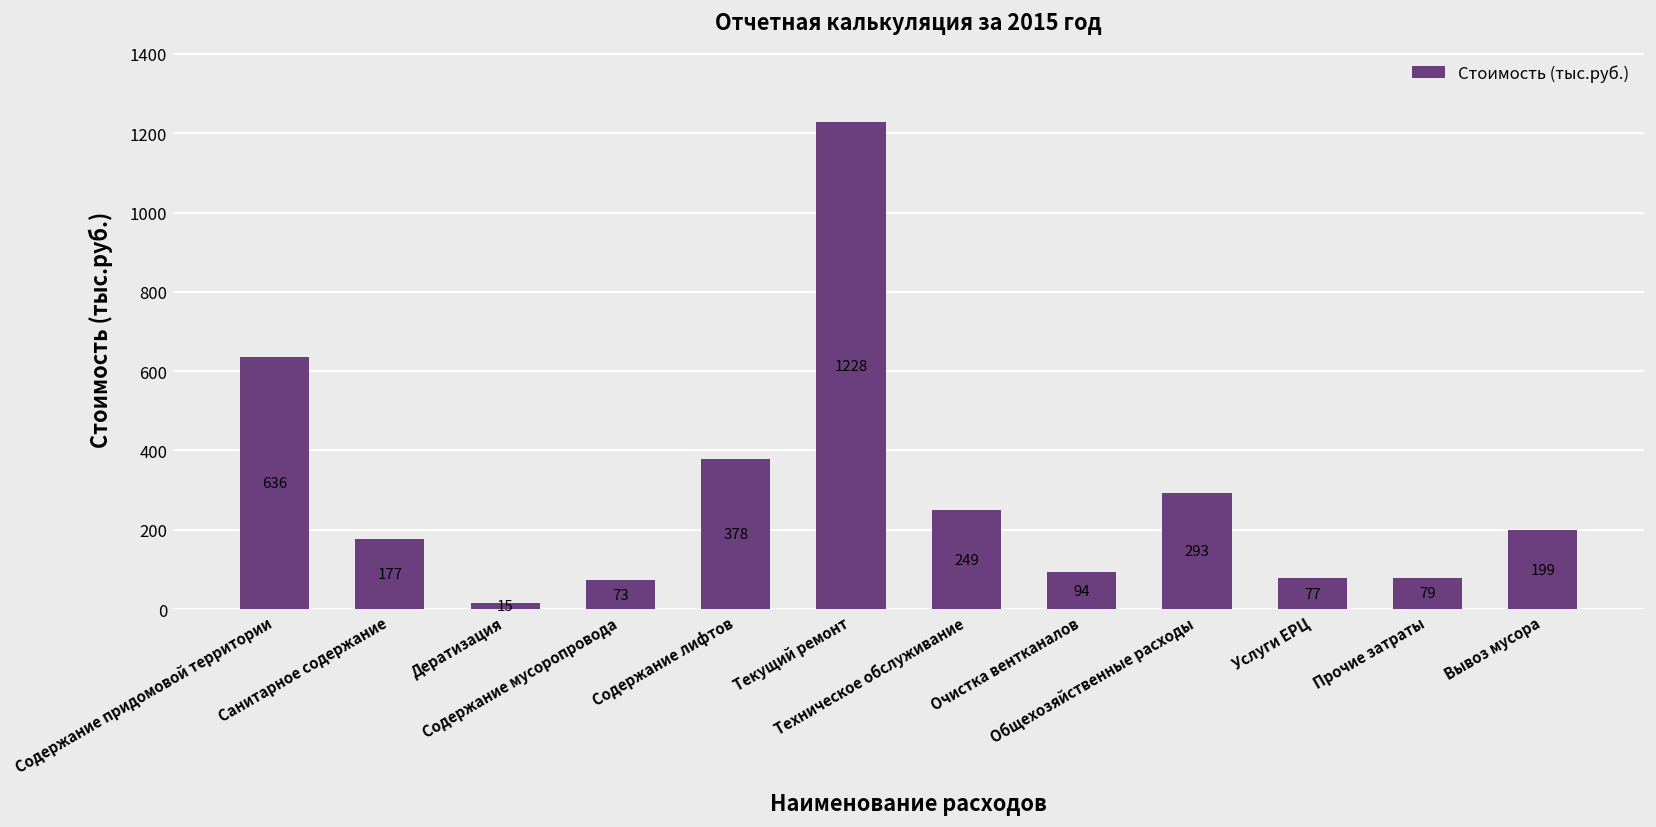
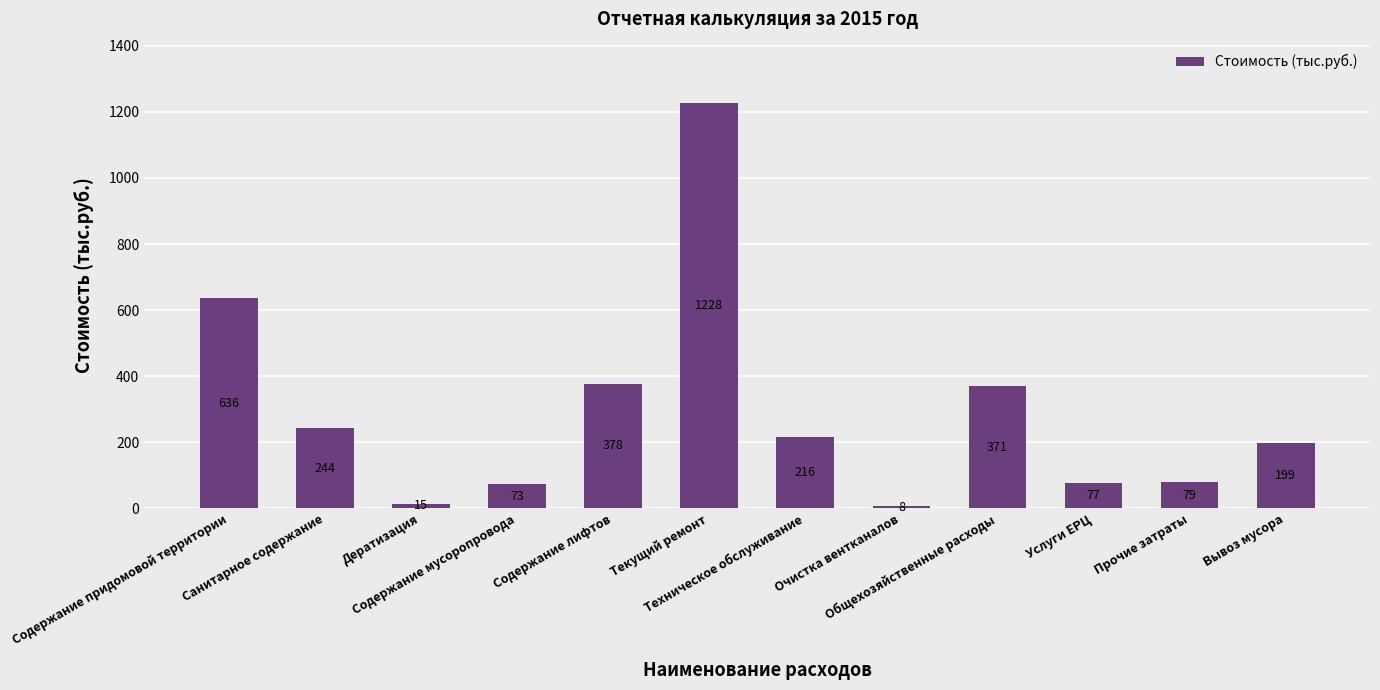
  {
    "Содержание придомовой территории": 636,
-   "Санитарное содержание": 177,
+   "Санитарное содержание": 244,
    "Дератизация": 15,
    "Содержание мусоропровода": 73,
    "Содержание лифтов": 378,
    "Текущий ремонт": 1228,
-   "Техническое обслуживание": 249,
-   "Очистка вентканалов": 94,
-   "Общехозяйственные расходы": 293,
+   "Техническое обслуживание": 216,
+   "Очистка вентканалов": 8,
+   "Общехозяйственные расходы": 371,
    "Услуги ЕРЦ": 77,
    "Прочие затраты": 79,
    "Вывоз мусора": 199
  }
